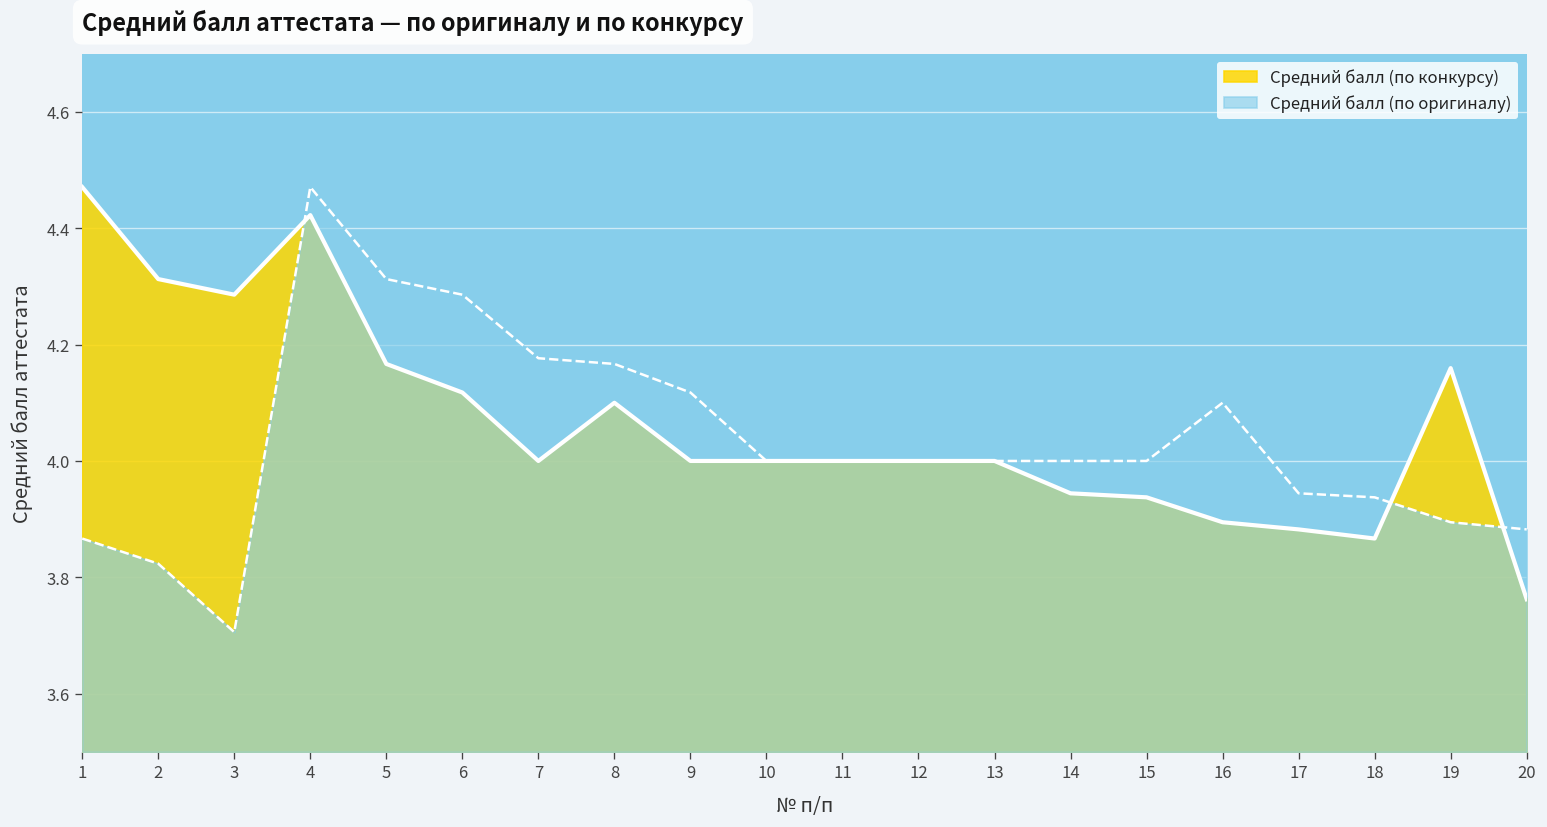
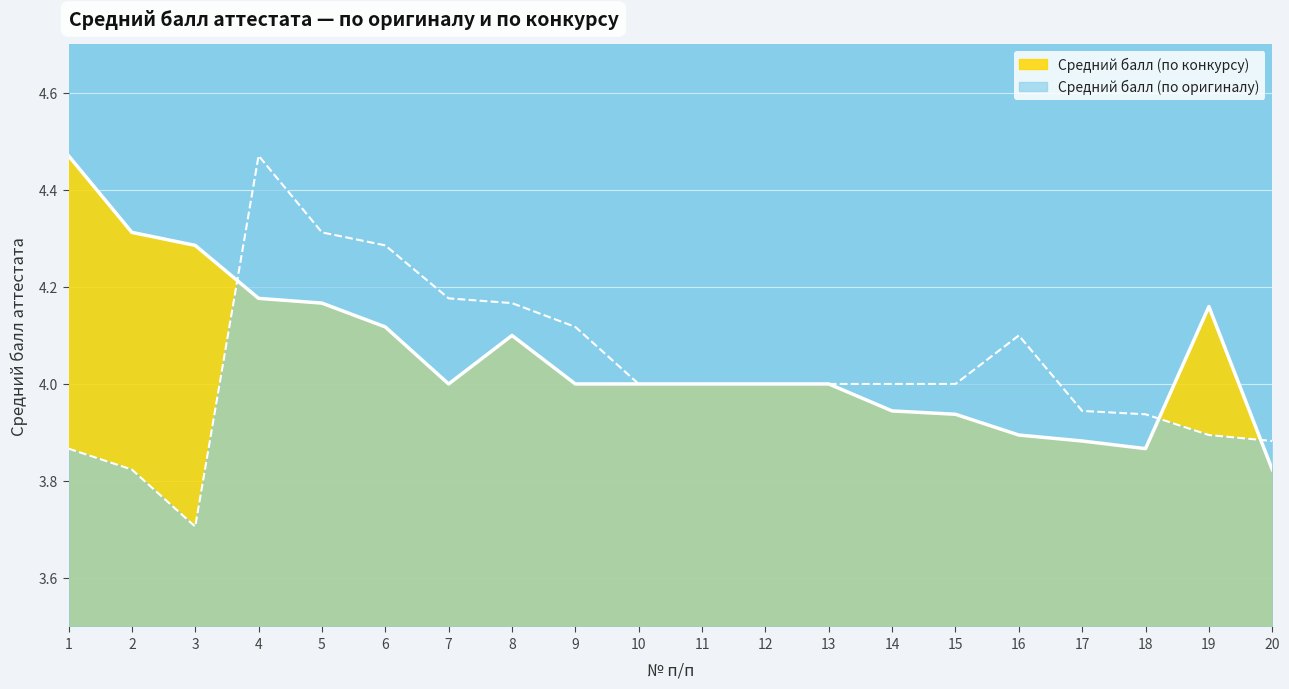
  {
    "Средний балл (по конкурсу)": {
      "1": 4.47,
      "2": 4.31,
      "3": 4.29,
-     "4": 4.42,
+     "4": 4.18,
      "5": 4.17,
      "6": 4.12,
      "7": 4.00,
      "8": 4.10,
      "9": 4.00,
      "14": 3.94,
      "15": 3.94,
      "16": 3.89,
      "17": 3.88,
      "18": 3.87,
      "19": 4.16,
-     "20": 3.76
+     "20": 3.82
    },
    "Средний балл (по оригиналу)": {
      "1": 3.87,
      "2": 3.82,
      "3": 3.71,
      "4": 4.47,
      "5": 4.31,
      "6": 4.29,
      "7": 4.18,
      "8": 4.17,
      "9": 4.12,
      "14": 4.00,
      "15": 4.00,
      "16": 4.10,
      "17": 3.94,
      "18": 3.94,
      "19": 3.89,
      "20": 3.88
    }
  }
